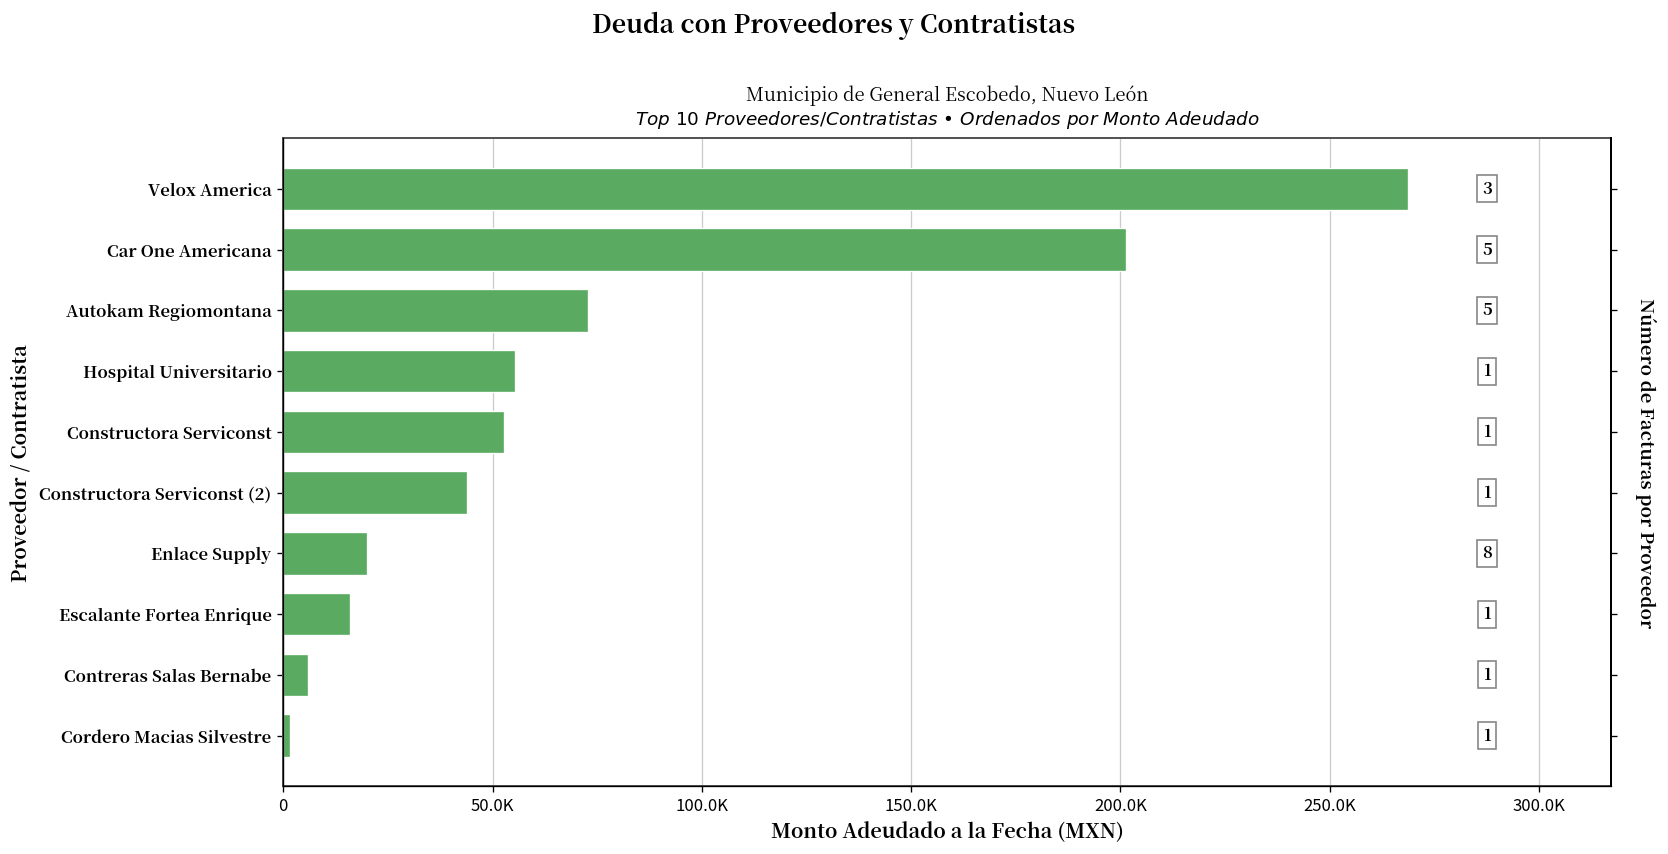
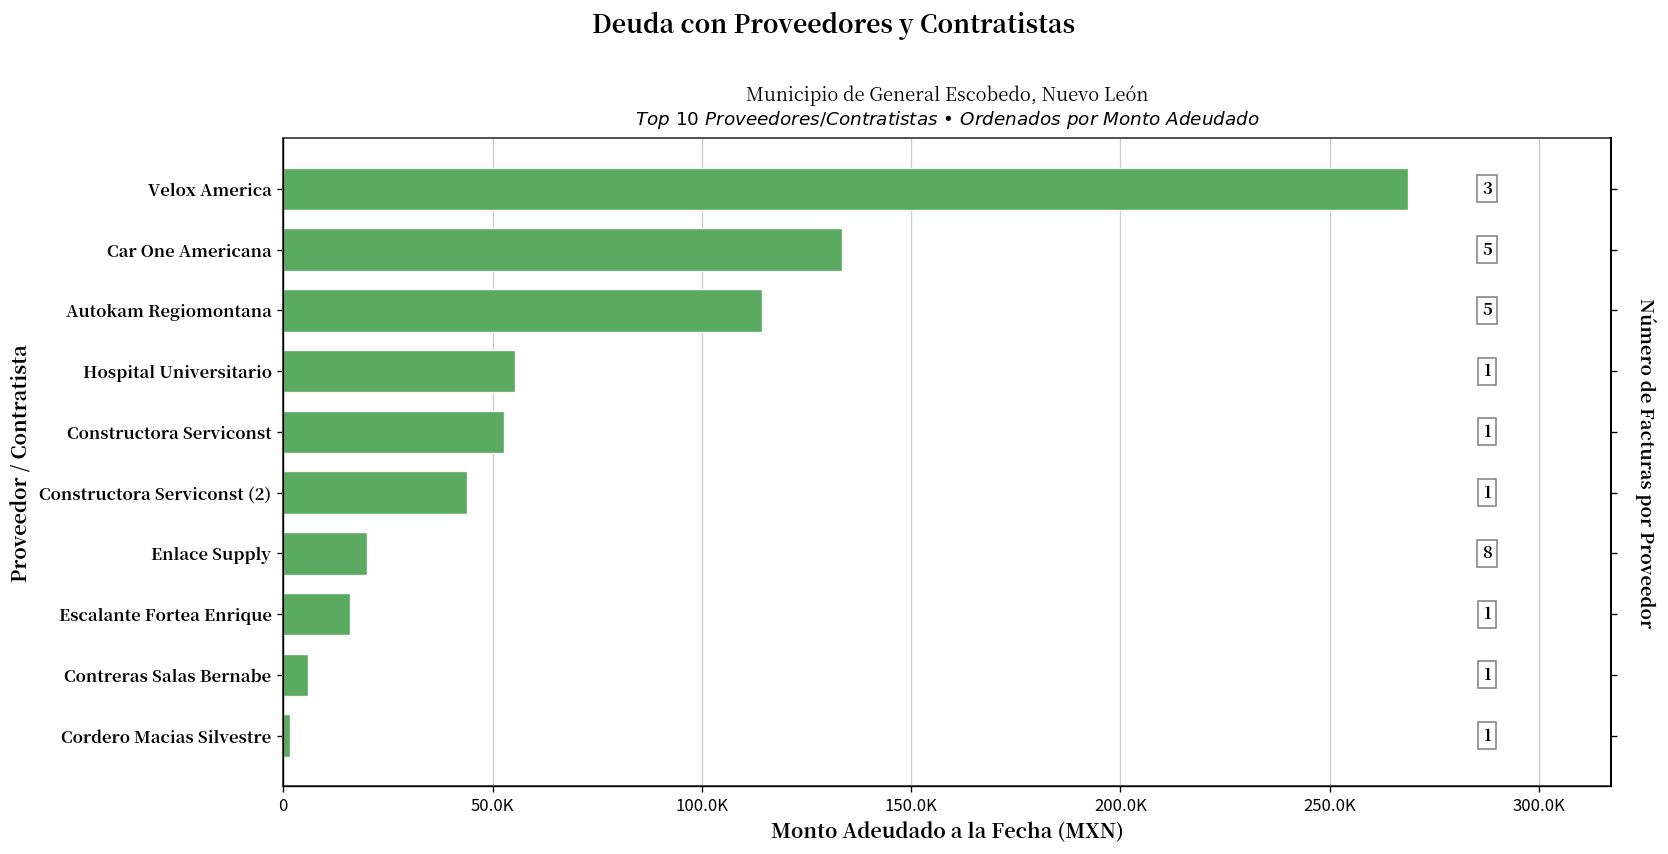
  {
    "Velox America": 269000,
-   "Car One Americana": 201000,
-   "Autokam Regiomontana": 73000,
+   "Car One Americana": 134000,
+   "Autokam Regiomontana": 114000,
    "Hospital Universitario": 55000,
    "Constructora Serviconst": 53000,
    "Constructora Serviconst (2)": 44000,
    "Enlace Supply": 20000,
    "Escalante Fortea Enrique": 16000,
    "Contreras Salas Bernabe": 6000,
    "Cordero Macias Silvestre": 2000
  }
